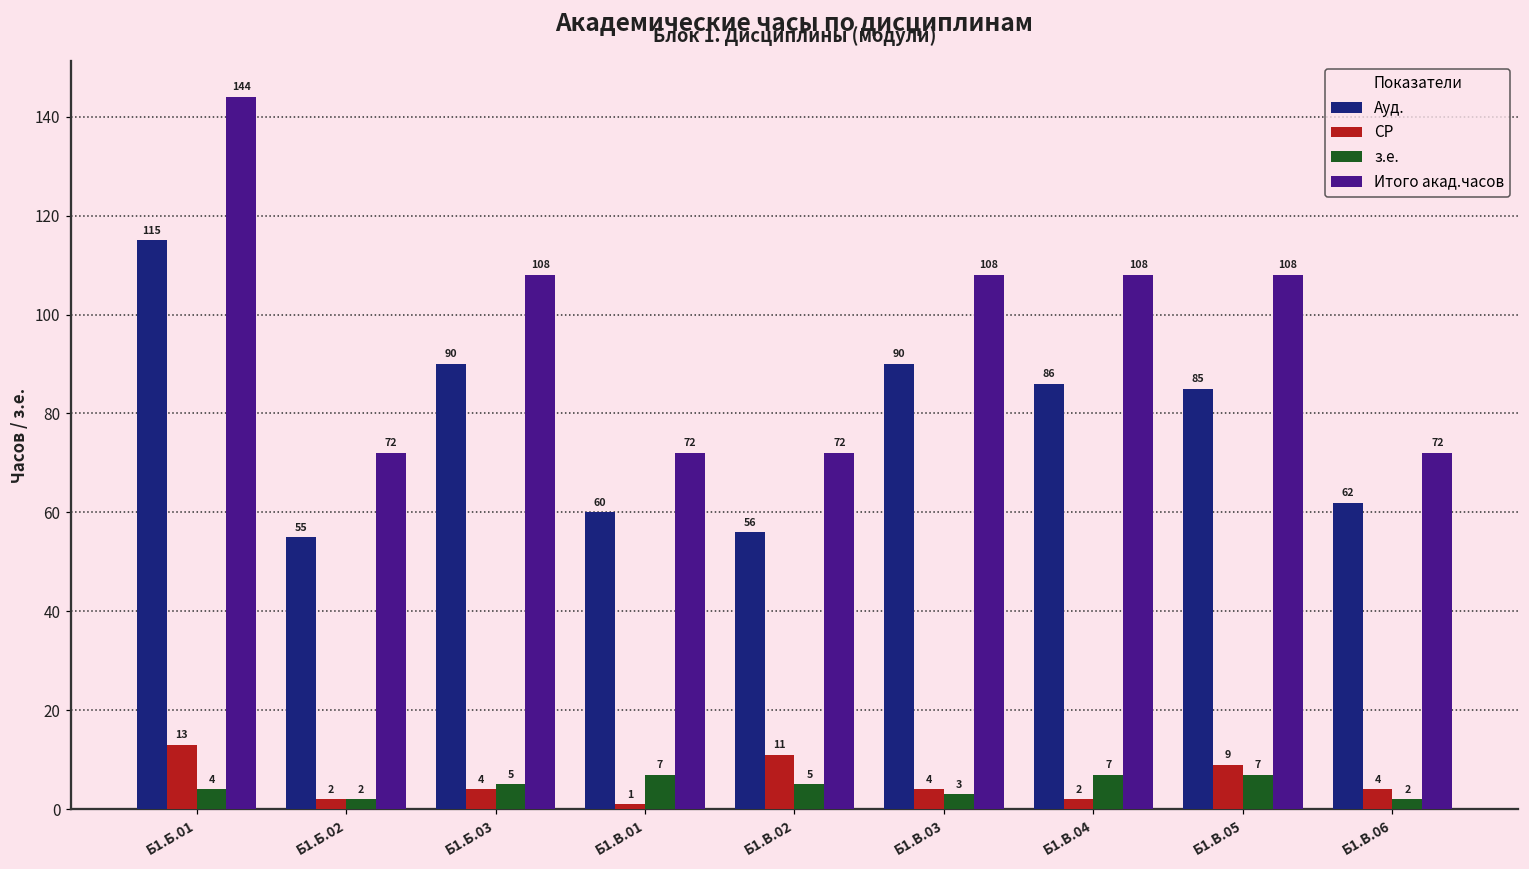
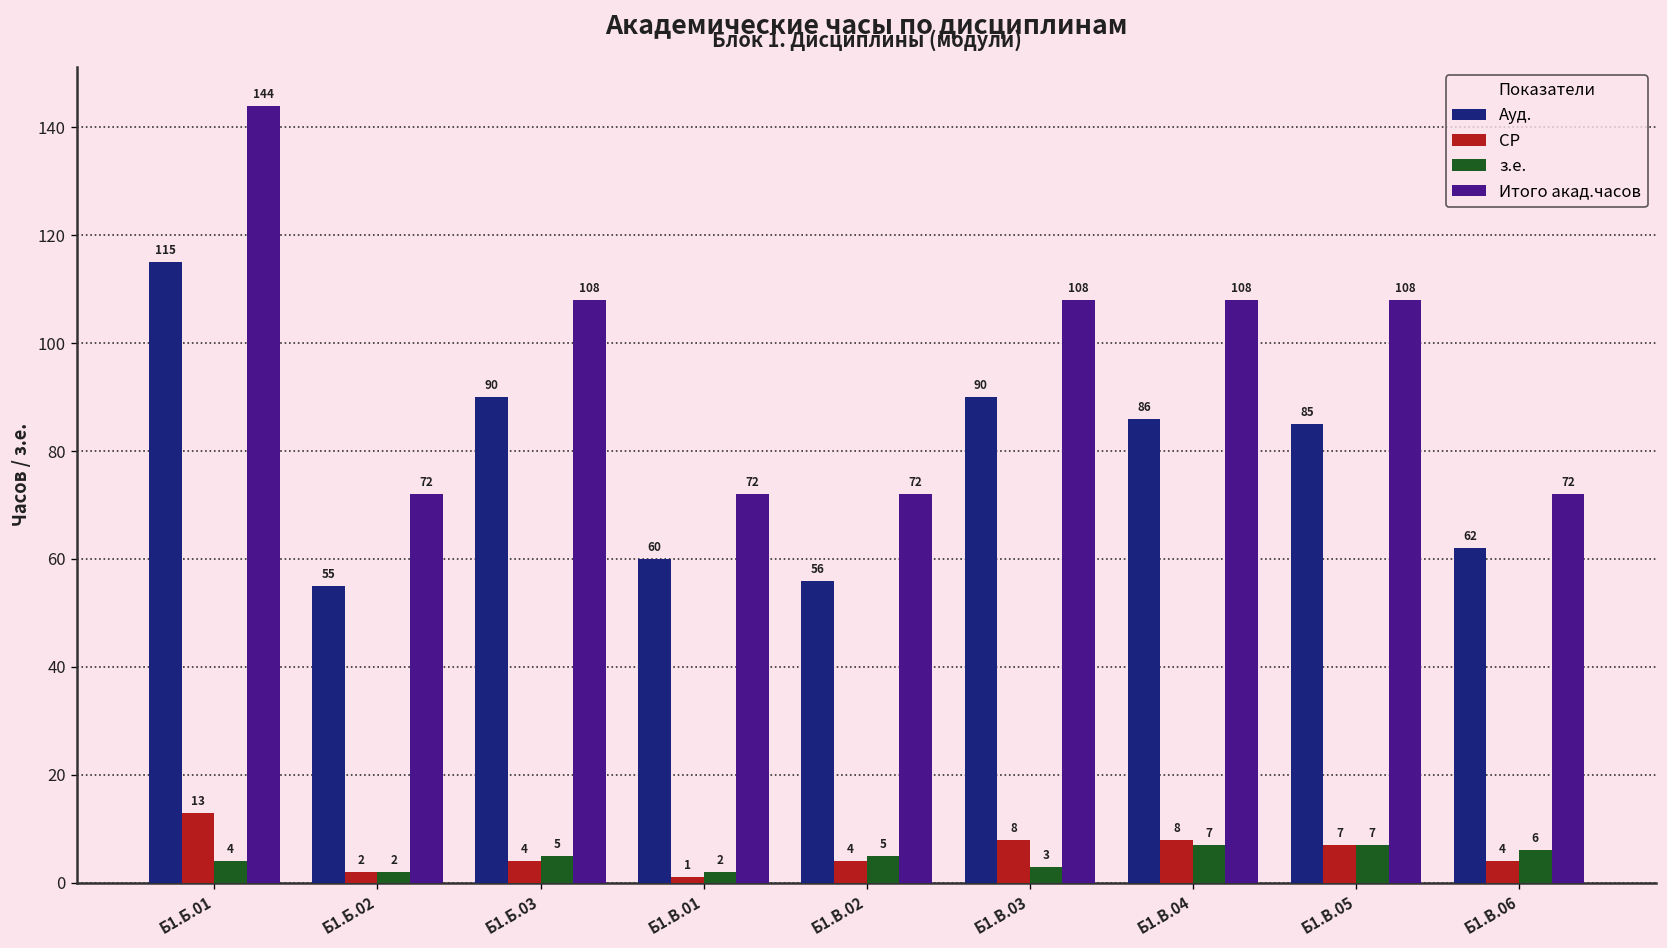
  {
    "СР": {
      "Б1.Б.01": 13,
      "Б1.Б.02": 2,
      "Б1.Б.03": 4,
      "Б1.В.01": 1,
-     "Б1.В.02": 11,
-     "Б1.В.03": 4,
-     "Б1.В.04": 2,
-     "Б1.В.05": 9,
+     "Б1.В.02": 4,
+     "Б1.В.03": 8,
+     "Б1.В.04": 8,
+     "Б1.В.05": 7,
      "Б1.В.06": 4
    },
    "з.е.": {
      "Б1.Б.01": 4,
      "Б1.Б.02": 2,
      "Б1.Б.03": 5,
-     "Б1.В.01": 7,
+     "Б1.В.01": 2,
      "Б1.В.02": 5,
      "Б1.В.03": 3,
      "Б1.В.04": 7,
      "Б1.В.05": 7,
-     "Б1.В.06": 2
+     "Б1.В.06": 6
    }
  }
